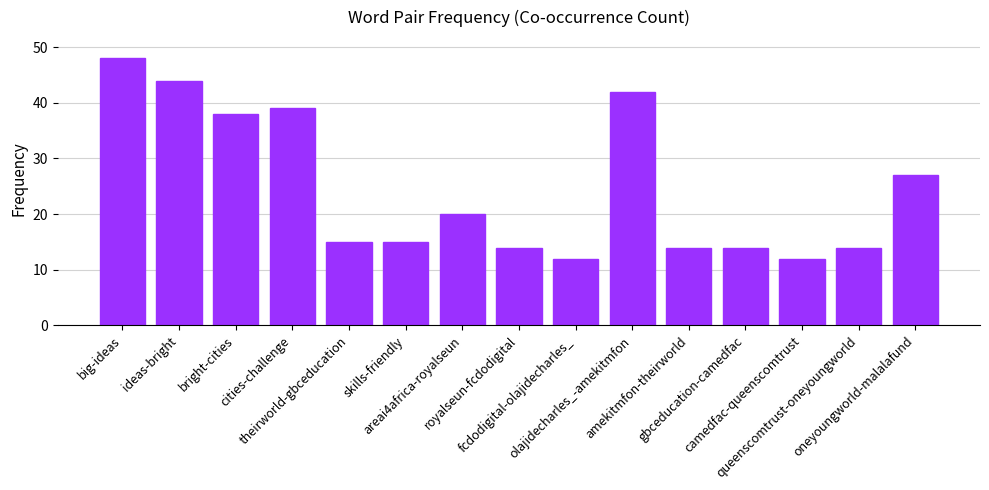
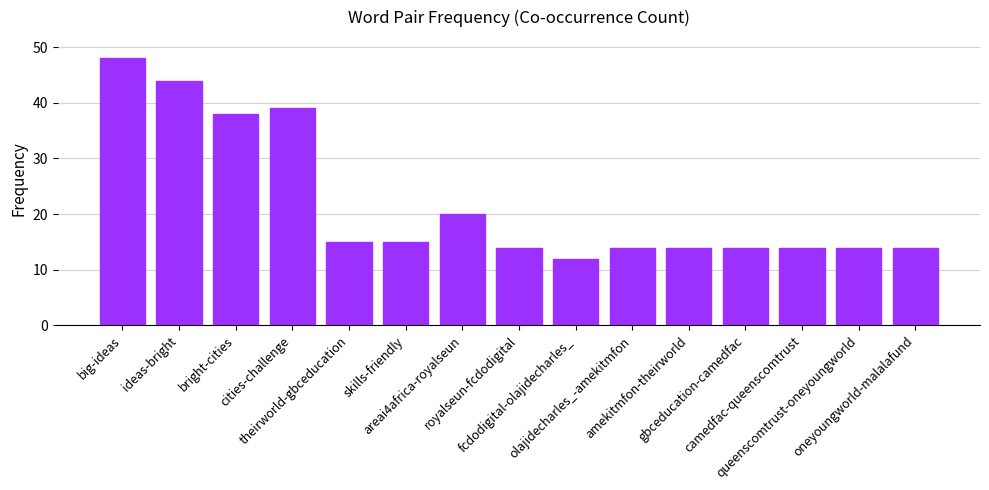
  {
    "big-ideas": 48,
    "ideas-bright": 44,
    "bright-cities": 38,
    "cities-challenge": 39,
    "theirworld-gbceducation": 15,
    "skills-friendly": 15,
    "areai4africa-royalseun": 20,
    "royalseun-fcdodigital": 14,
    "fcdodigital-olajidecharles_": 12,
-   "olajidecharles_-amekitmfon": 42,
+   "olajidecharles_-amekitmfon": 14,
    "amekitmfon-theirworld": 14,
    "gbceducation-camedfac": 14,
-   "camedfac-queenscomtrust": 12,
+   "camedfac-queenscomtrust": 14,
    "queenscomtrust-oneyoungworld": 14,
-   "oneyoungworld-malalafund": 27
+   "oneyoungworld-malalafund": 14
  }
